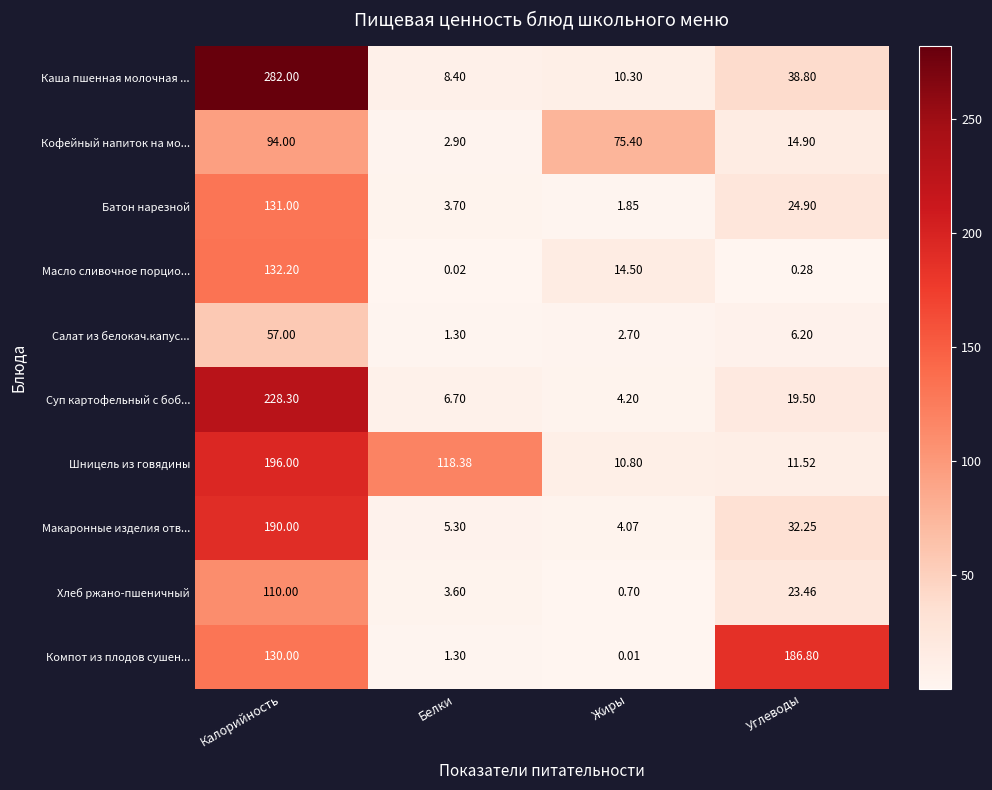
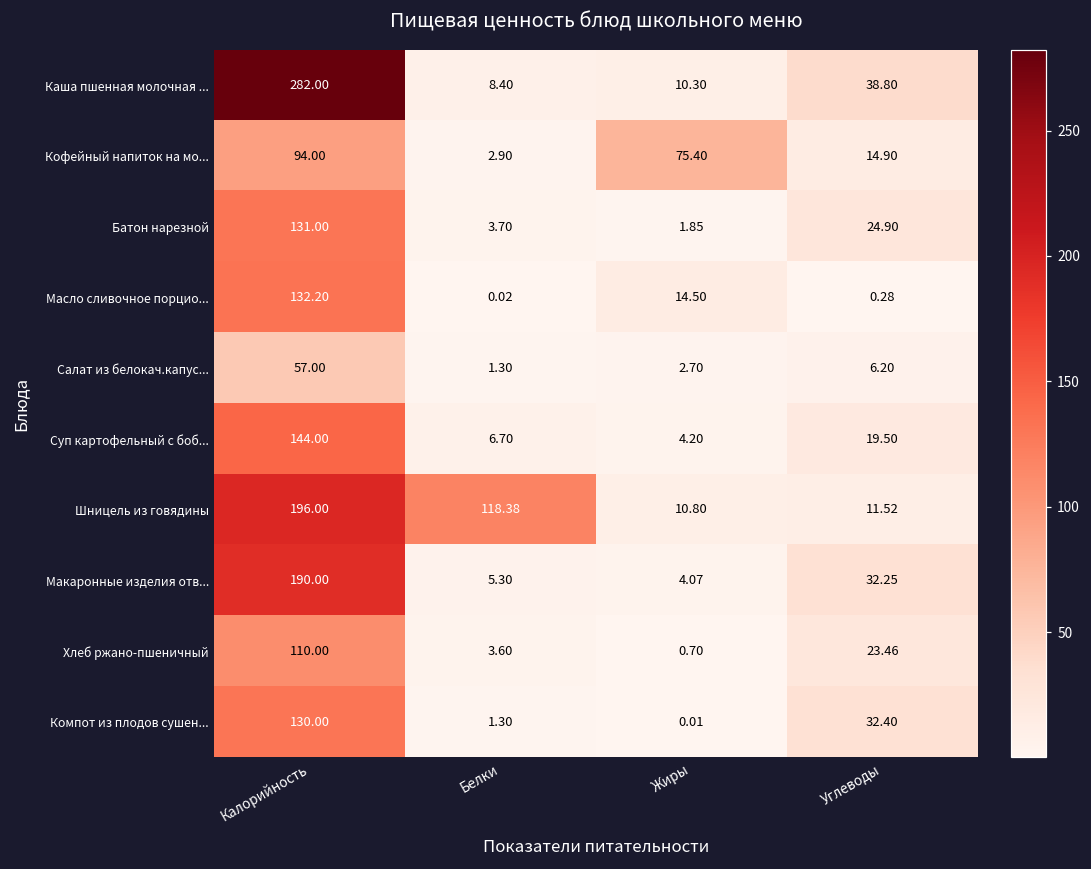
  {
    "Каша пшенная молочная ...": {
      "Калорийность": 282.00,
      "Белки": 8.40,
      "Жиры": 10.30,
      "Углеводы": 38.80
    },
    "Кофейный напиток на мо...": {
      "Калорийность": 94.00,
      "Белки": 2.90,
      "Жиры": 75.40,
      "Углеводы": 14.90
    },
    "Батон нарезной": {
      "Калорийность": 131.00,
      "Белки": 3.70,
      "Жиры": 1.85,
      "Углеводы": 24.90
    },
    "Масло сливочное порцио...": {
      "Калорийность": 132.20,
      "Белки": 0.02,
      "Жиры": 14.50,
      "Углеводы": 0.28
    },
    "Салат из белокач.капус...": {
      "Калорийность": 57.00,
      "Белки": 1.30,
      "Жиры": 2.70,
      "Углеводы": 6.20
    },
    "Суп картофельный с боб...": {
-     "Калорийность": 228.30,
+     "Калорийность": 144.00,
      "Белки": 6.70,
      "Жиры": 4.20,
      "Углеводы": 19.50
    },
    "Шницель из говядины": {
      "Калорийность": 196.00,
      "Белки": 118.38,
      "Жиры": 10.80,
      "Углеводы": 11.52
    },
    "Макаронные изделия отв...": {
      "Калорийность": 190.00,
      "Белки": 5.30,
      "Жиры": 4.07,
      "Углеводы": 32.25
    },
    "Хлеб ржано-пшеничный": {
      "Калорийность": 110.00,
      "Белки": 3.60,
      "Жиры": 0.70,
      "Углеводы": 23.46
    },
    "Компот из плодов сушен...": {
      "Калорийность": 130.00,
      "Белки": 1.30,
      "Жиры": 0.01,
-     "Углеводы": 186.80
+     "Углеводы": 32.40
    }
  }
